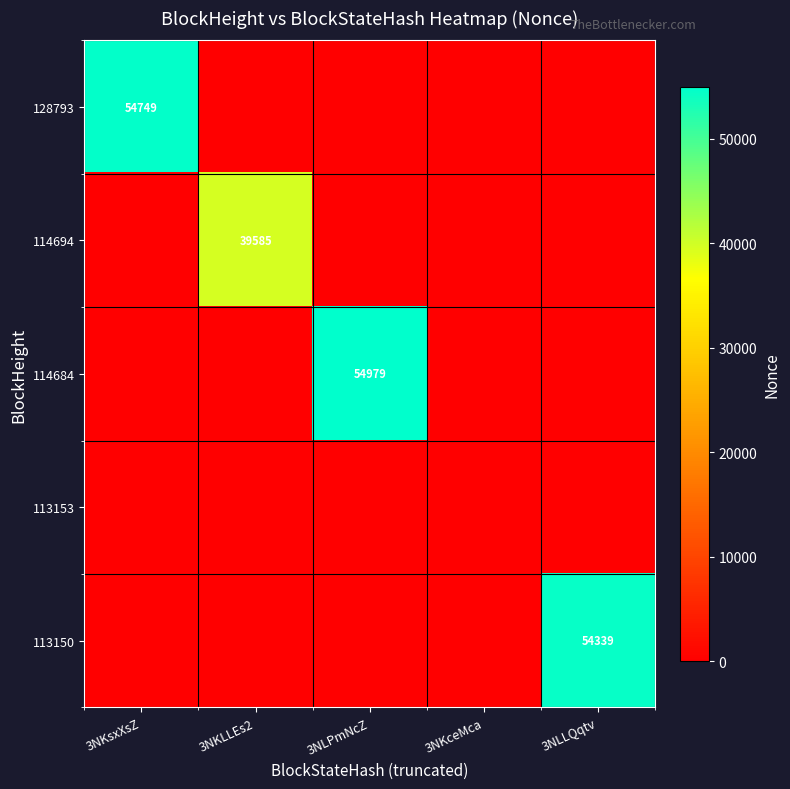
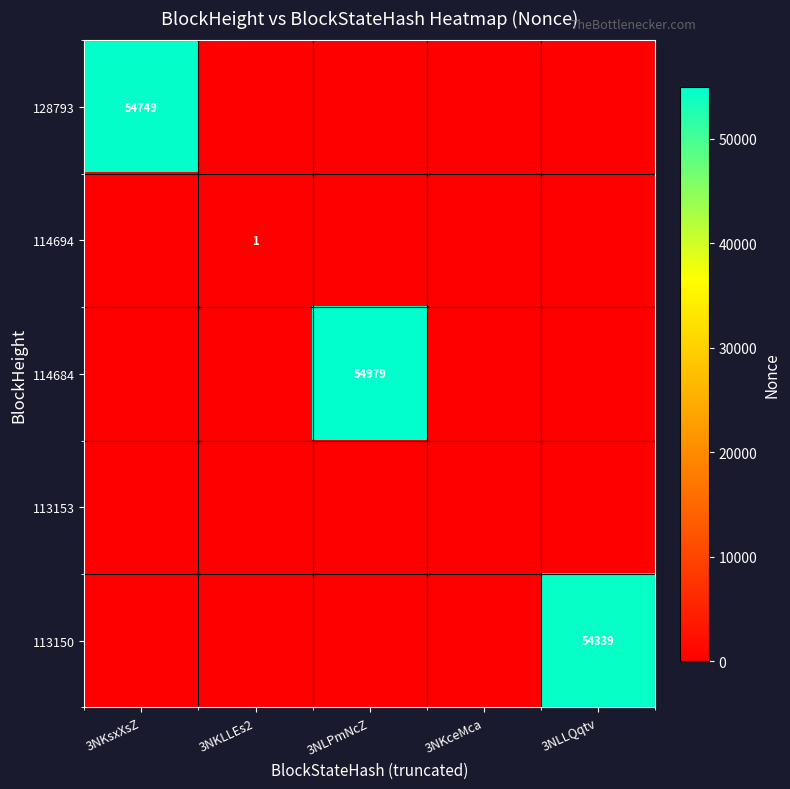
  {
    "128793": {
      "3NKsxXsZ": 54749
    },
    "114694": {
-     "3NKLLEs2": 39585
+     "3NKLLEs2": 1
    },
    "114684": {
      "3NLPmNcZ": 54979
    },
    "113150": {
      "3NLLQqtv": 54339
    }
  }
